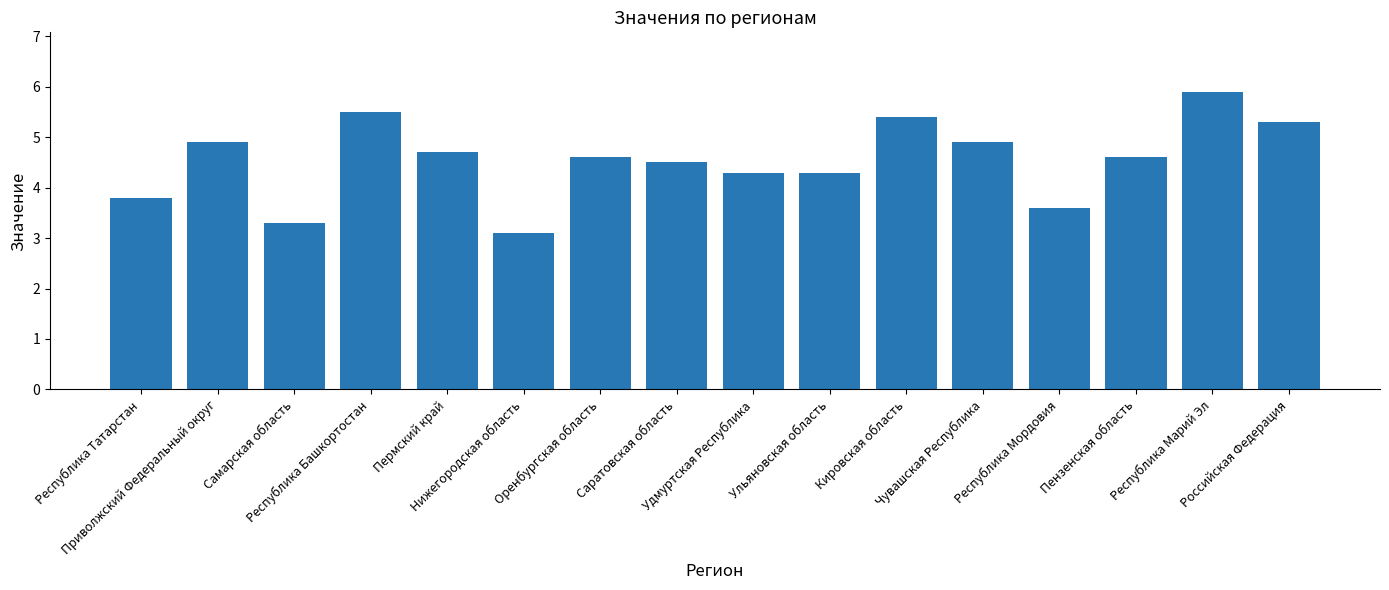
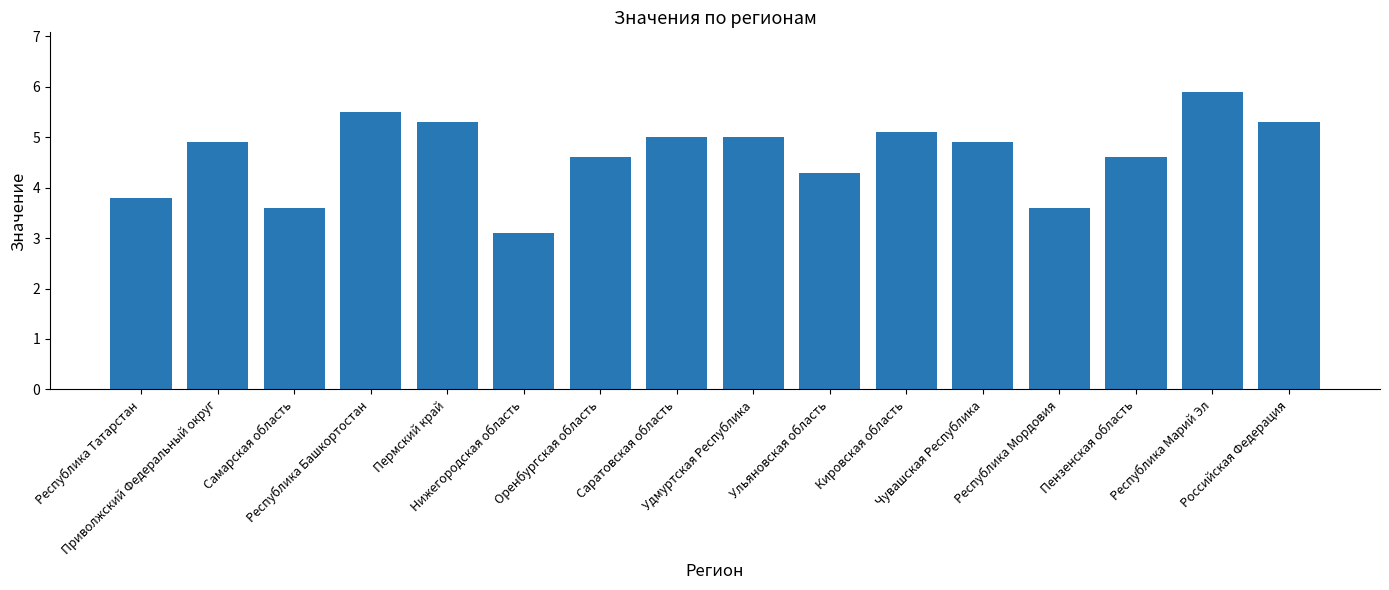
  {
    "Республика Татарстан": 3.8,
    "Приволжский Федеральный округ": 4.9,
-   "Самарская область": 3.3,
+   "Самарская область": 3.6,
    "Республика Башкортостан": 5.5,
-   "Пермский край": 4.7,
+   "Пермский край": 5.3,
    "Нижегородская область": 3.1,
    "Оренбургская область": 4.6,
-   "Саратовская область": 4.5,
-   "Удмуртская Республика": 4.3,
+   "Саратовская область": 5.0,
+   "Удмуртская Республика": 5.0,
    "Ульяновская область": 4.3,
-   "Кировская область": 5.4,
+   "Кировская область": 5.1,
    "Чувашская Республика": 4.9,
    "Республика Мордовия": 3.6,
    "Пензенская область": 4.6,
    "Республика Марий Эл": 5.9,
    "Российская Федерация": 5.3
  }
